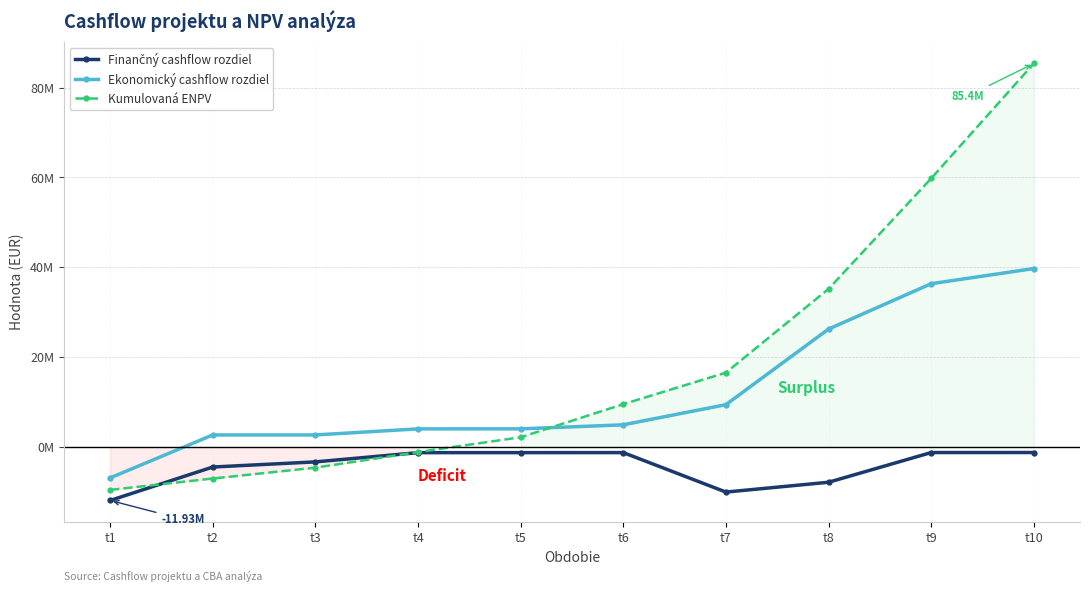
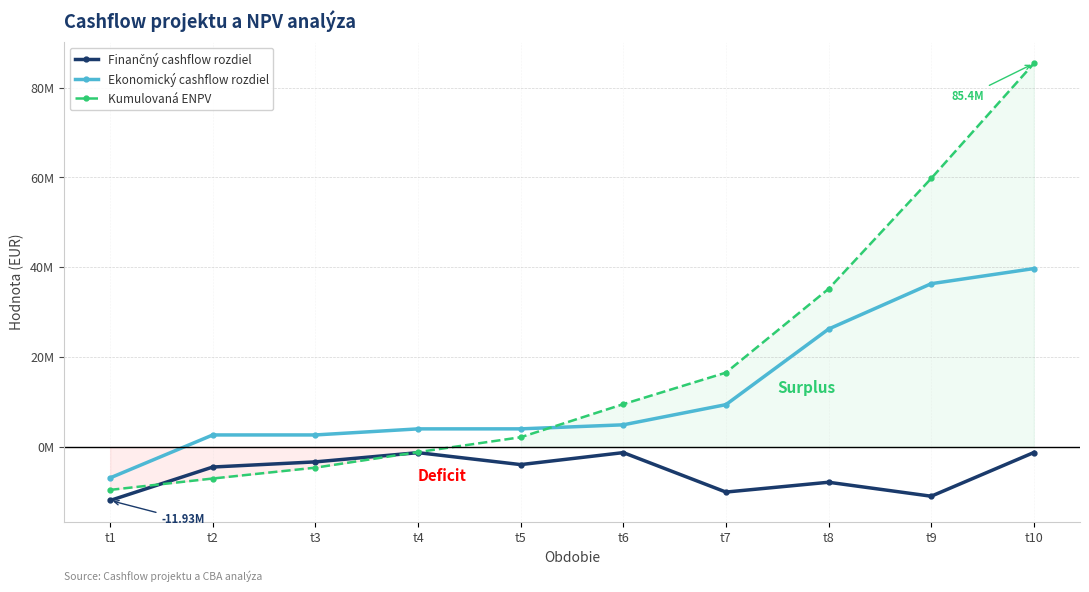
  {
    "Finančný cashflow rozdiel": {
      "t2": -4000000,
      "t3": -3000000,
-     "t5": -1000000,
+     "t5": -4000000,
      "t6": -1000000,
      "t7": -10000000,
      "t8": -8000000,
-     "t9": -1000000,
+     "t9": -11000000,
      "t10": -1000000
    },
    "Ekonomický cashflow rozdiel": {
      "t1": -7000000,
      "t2": 3000000,
      "t3": 3000000,
      "t4": 4000000,
      "t5": 4000000,
      "t6": 5000000,
      "t7": 9000000,
      "t8": 26000000,
      "t9": 36000000,
      "t10": 40000000
    }
  }
